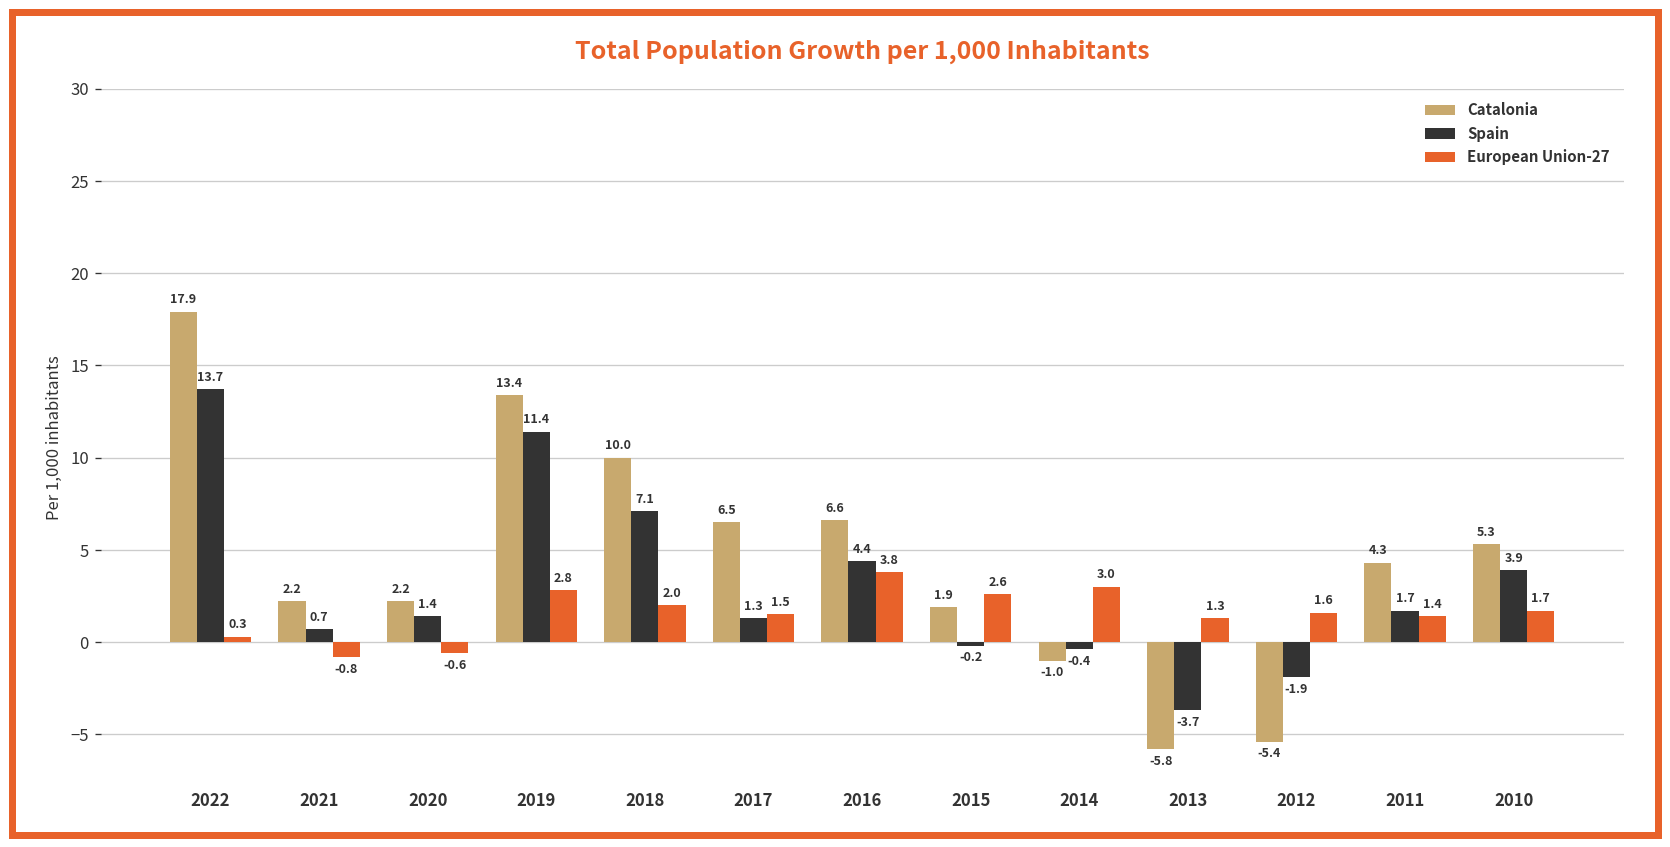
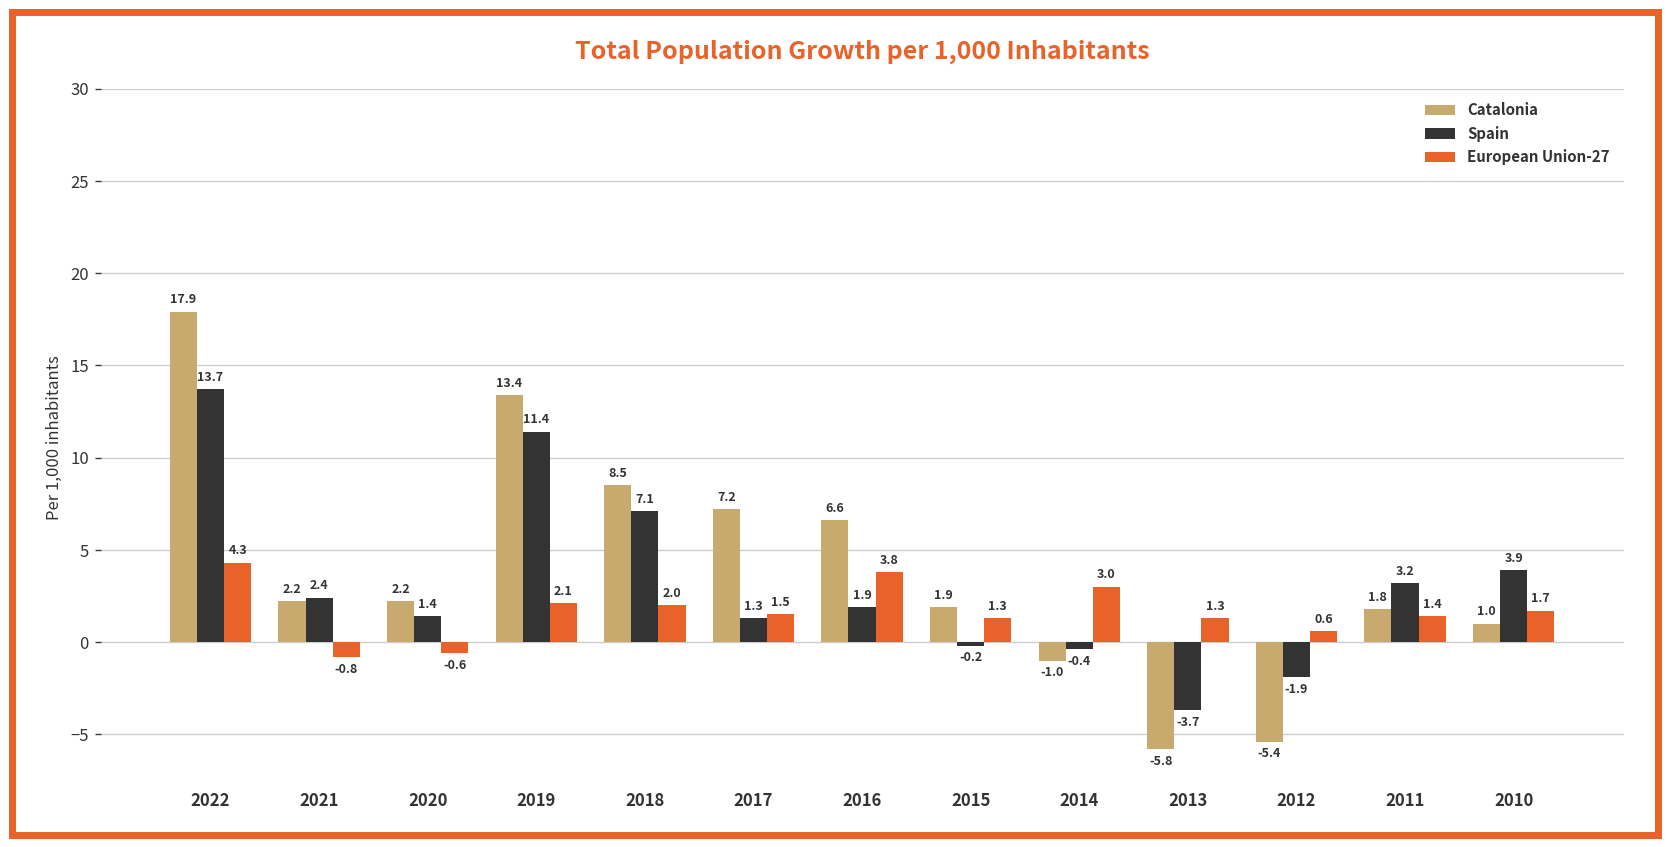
  {
    "Catalonia": {
      "2022": 17.9,
      "2021": 2.2,
      "2020": 2.2,
      "2019": 13.4,
-     "2018": 10.0,
-     "2017": 6.5,
+     "2018": 8.5,
+     "2017": 7.2,
      "2016": 6.6,
      "2015": 1.9,
      "2014": -1.0,
      "2013": -5.8,
      "2012": -5.4,
-     "2011": 4.3,
-     "2010": 5.3
+     "2011": 1.8,
+     "2010": 1.0
    },
    "Spain": {
      "2022": 13.7,
-     "2021": 0.7,
+     "2021": 2.4,
      "2020": 1.4,
      "2019": 11.4,
      "2018": 7.1,
      "2017": 1.3,
-     "2016": 4.4,
+     "2016": 1.9,
      "2015": -0.2,
      "2014": -0.4,
      "2013": -3.7,
      "2012": -1.9,
-     "2011": 1.7,
+     "2011": 3.2,
      "2010": 3.9
    },
    "European Union-27": {
-     "2022": 0.3,
+     "2022": 4.3,
      "2021": -0.8,
      "2020": -0.6,
-     "2019": 2.8,
+     "2019": 2.1,
      "2018": 2.0,
      "2017": 1.5,
      "2016": 3.8,
-     "2015": 2.6,
+     "2015": 1.3,
      "2014": 3.0,
      "2013": 1.3,
-     "2012": 1.6,
+     "2012": 0.6,
      "2011": 1.4,
      "2010": 1.7
    }
  }
